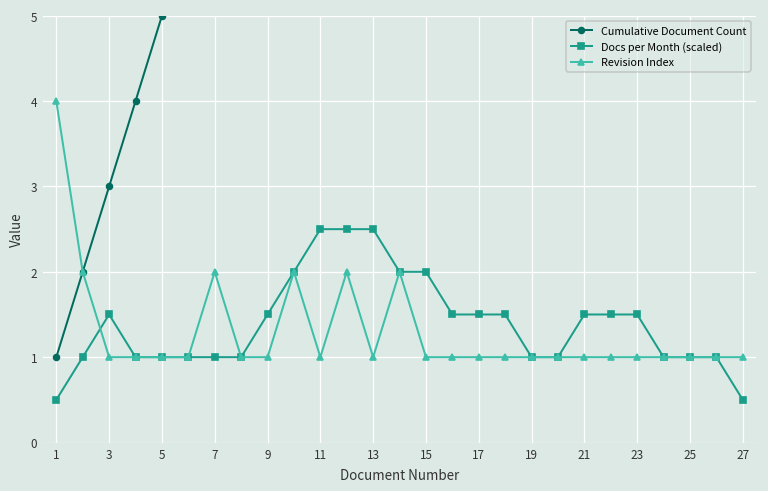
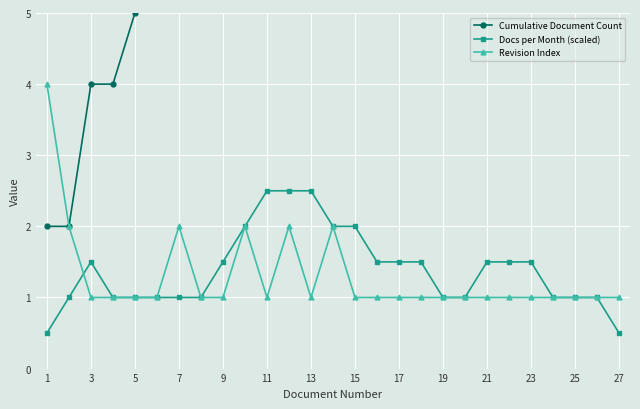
  {
    "Cumulative Document Count": {
-     "1": 1,
-     "3": 3,
+     "1": 2,
+     "3": 4,
      "5": 5
    }
  }
